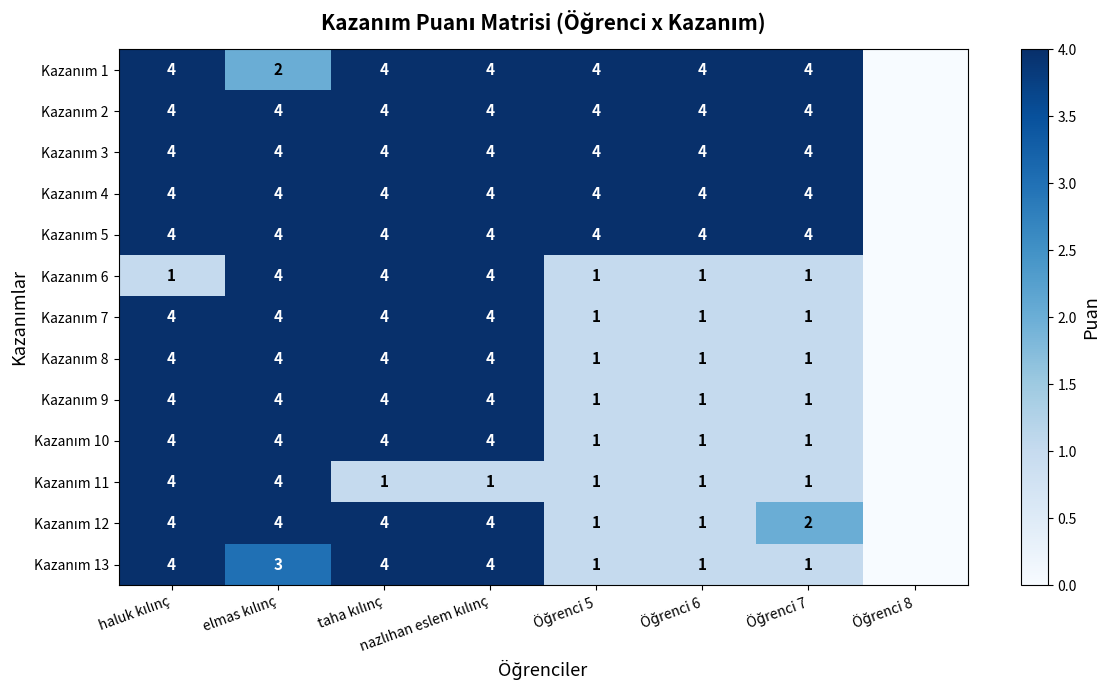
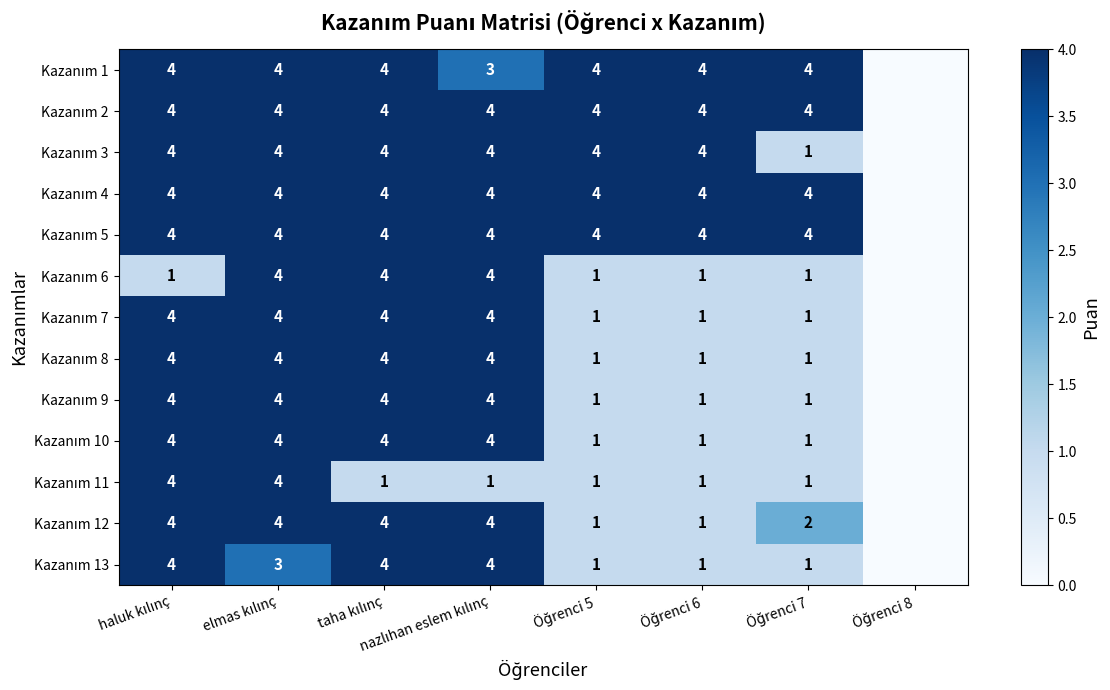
  {
    "Kazanım 1": {
      "haluk kılınç": 4,
-     "elmas kılınç": 2,
+     "elmas kılınç": 4,
      "taha kılınç": 4,
-     "nazlıhan eslem kılınç": 4,
+     "nazlıhan eslem kılınç": 3,
      "Öğrenci 5": 4,
      "Öğrenci 6": 4,
      "Öğrenci 7": 4
    },
    "Kazanım 2": {
      "haluk kılınç": 4,
      "elmas kılınç": 4,
      "taha kılınç": 4,
      "nazlıhan eslem kılınç": 4,
      "Öğrenci 5": 4,
      "Öğrenci 6": 4,
      "Öğrenci 7": 4
    },
    "Kazanım 3": {
      "haluk kılınç": 4,
      "elmas kılınç": 4,
      "taha kılınç": 4,
      "nazlıhan eslem kılınç": 4,
      "Öğrenci 5": 4,
      "Öğrenci 6": 4,
-     "Öğrenci 7": 4
+     "Öğrenci 7": 1
    },
    "Kazanım 4": {
      "haluk kılınç": 4,
      "elmas kılınç": 4,
      "taha kılınç": 4,
      "nazlıhan eslem kılınç": 4,
      "Öğrenci 5": 4,
      "Öğrenci 6": 4,
      "Öğrenci 7": 4
    },
    "Kazanım 5": {
      "haluk kılınç": 4,
      "elmas kılınç": 4,
      "taha kılınç": 4,
      "nazlıhan eslem kılınç": 4,
      "Öğrenci 5": 4,
      "Öğrenci 6": 4,
      "Öğrenci 7": 4
    },
    "Kazanım 6": {
      "haluk kılınç": 1,
      "elmas kılınç": 4,
      "taha kılınç": 4,
      "nazlıhan eslem kılınç": 4,
      "Öğrenci 5": 1,
      "Öğrenci 6": 1,
      "Öğrenci 7": 1
    },
    "Kazanım 7": {
      "haluk kılınç": 4,
      "elmas kılınç": 4,
      "taha kılınç": 4,
      "nazlıhan eslem kılınç": 4,
      "Öğrenci 5": 1,
      "Öğrenci 6": 1,
      "Öğrenci 7": 1
    },
    "Kazanım 8": {
      "haluk kılınç": 4,
      "elmas kılınç": 4,
      "taha kılınç": 4,
      "nazlıhan eslem kılınç": 4,
      "Öğrenci 5": 1,
      "Öğrenci 6": 1,
      "Öğrenci 7": 1
    },
    "Kazanım 9": {
      "haluk kılınç": 4,
      "elmas kılınç": 4,
      "taha kılınç": 4,
      "nazlıhan eslem kılınç": 4,
      "Öğrenci 5": 1,
      "Öğrenci 6": 1,
      "Öğrenci 7": 1
    },
    "Kazanım 10": {
      "haluk kılınç": 4,
      "elmas kılınç": 4,
      "taha kılınç": 4,
      "nazlıhan eslem kılınç": 4,
      "Öğrenci 5": 1,
      "Öğrenci 6": 1,
      "Öğrenci 7": 1
    },
    "Kazanım 11": {
      "haluk kılınç": 4,
      "elmas kılınç": 4,
      "taha kılınç": 1,
      "nazlıhan eslem kılınç": 1,
      "Öğrenci 5": 1,
      "Öğrenci 6": 1,
      "Öğrenci 7": 1
    },
    "Kazanım 12": {
      "haluk kılınç": 4,
      "elmas kılınç": 4,
      "taha kılınç": 4,
      "nazlıhan eslem kılınç": 4,
      "Öğrenci 5": 1,
      "Öğrenci 6": 1,
      "Öğrenci 7": 2
    },
    "Kazanım 13": {
      "haluk kılınç": 4,
      "elmas kılınç": 3,
      "taha kılınç": 4,
      "nazlıhan eslem kılınç": 4,
      "Öğrenci 5": 1,
      "Öğrenci 6": 1,
      "Öğrenci 7": 1
    }
  }
